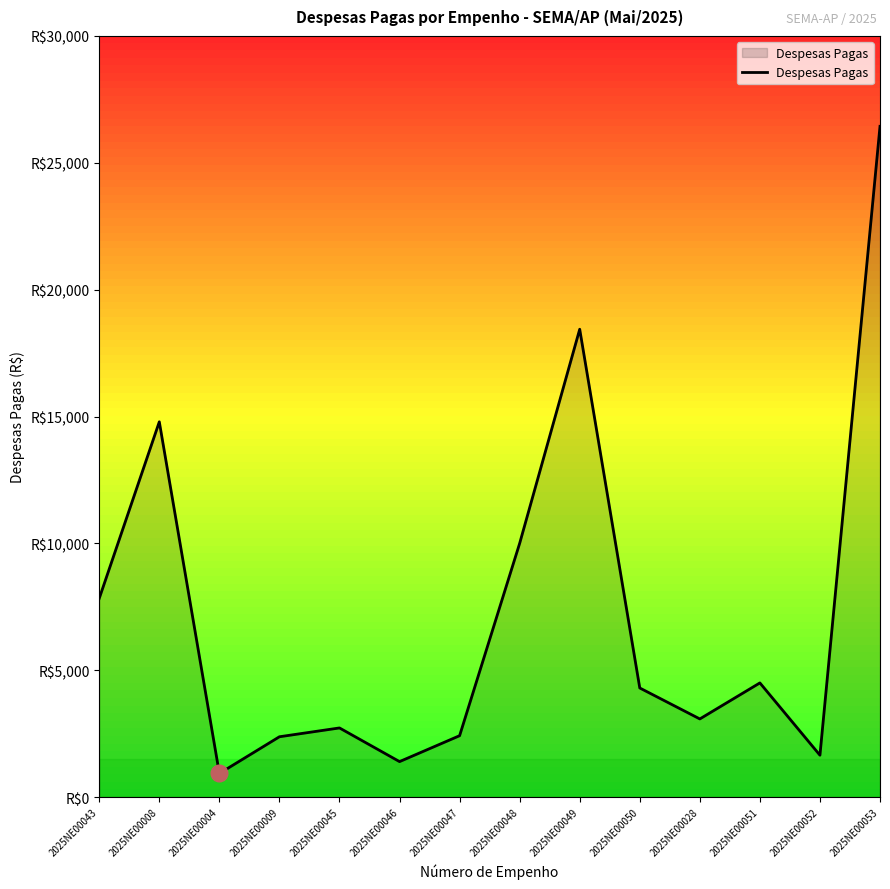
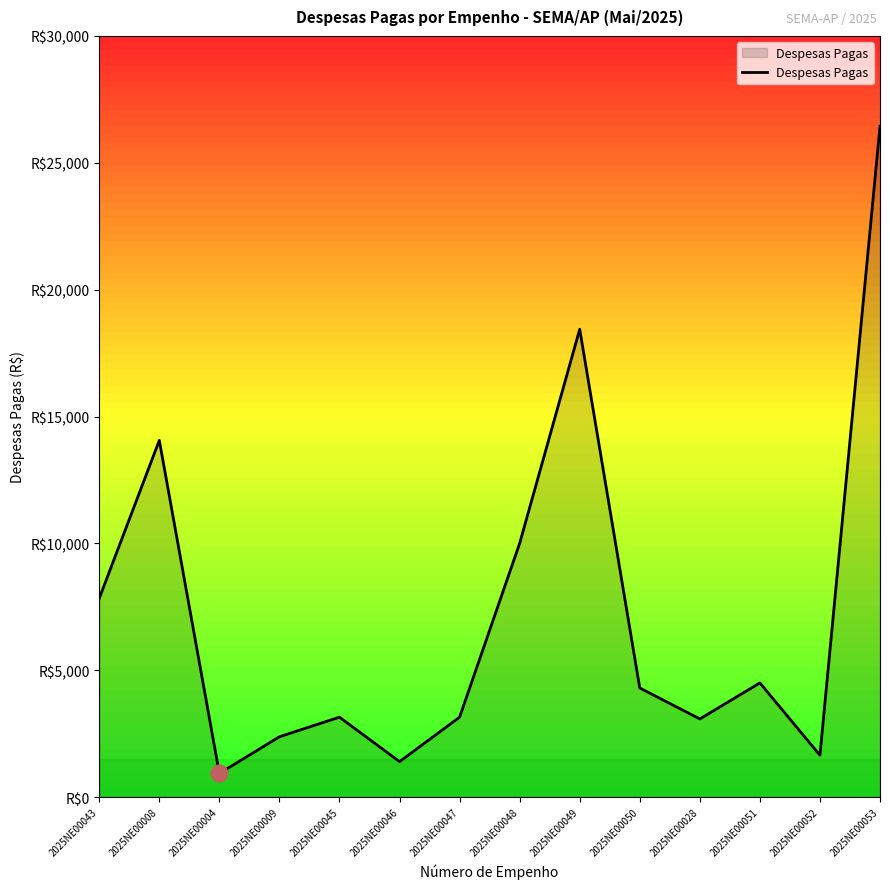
  {
    "Despesas Pagas": {
      "2025NE00043": "R$7,800",
-     "2025NE00008": "R$14,800",
+     "2025NE00008": "R$14,100",
      "2025NE00009": "R$2,400",
-     "2025NE00045": "R$2,700",
+     "2025NE00045": "R$3,200",
      "2025NE00046": "R$1,400",
-     "2025NE00047": "R$2,400",
+     "2025NE00047": "R$3,200",
      "2025NE00048": "R$10,000",
      "2025NE00049": "R$18,400",
      "2025NE00050": "R$4,300",
      "2025NE00028": "R$3,100",
      "2025NE00051": "R$4,500",
      "2025NE00052": "R$1,700",
      "2025NE00053": "R$26,400"
    }
  }
